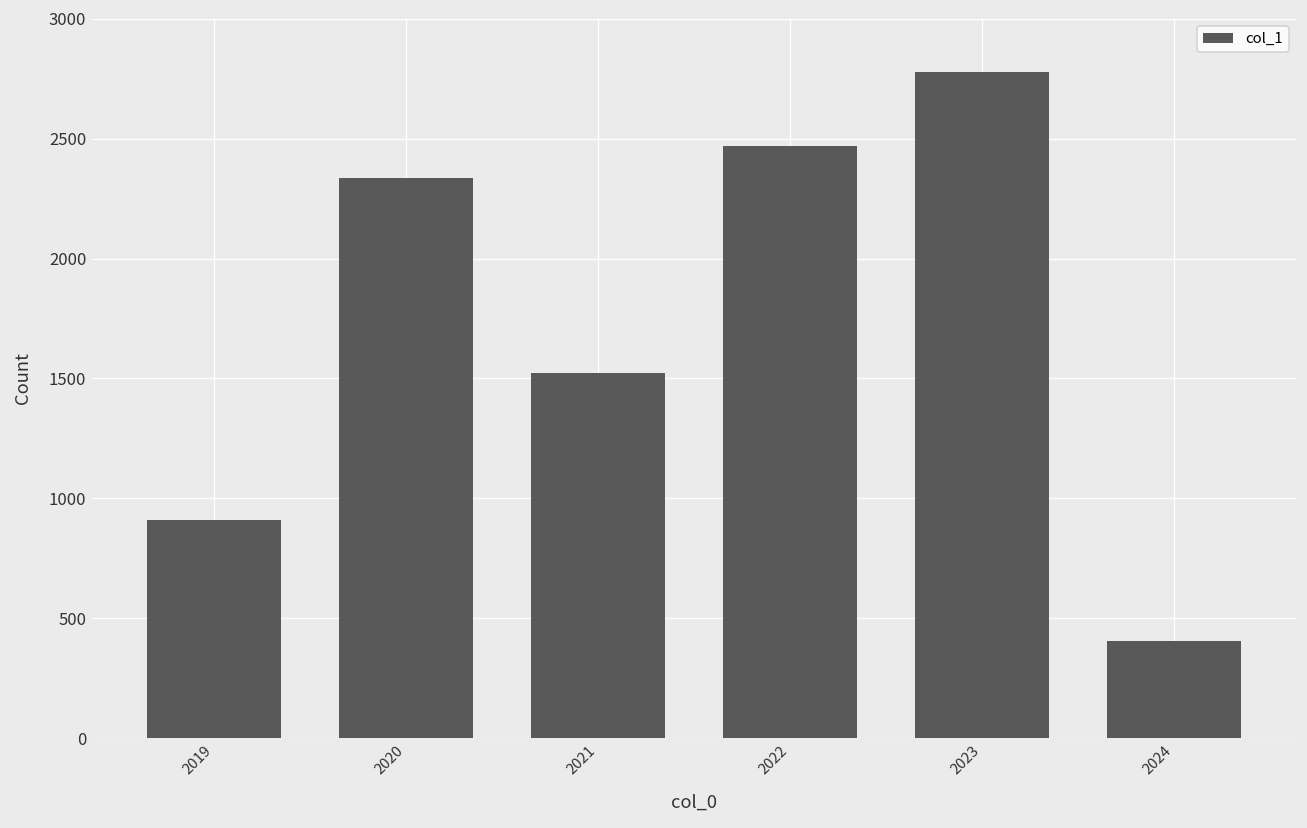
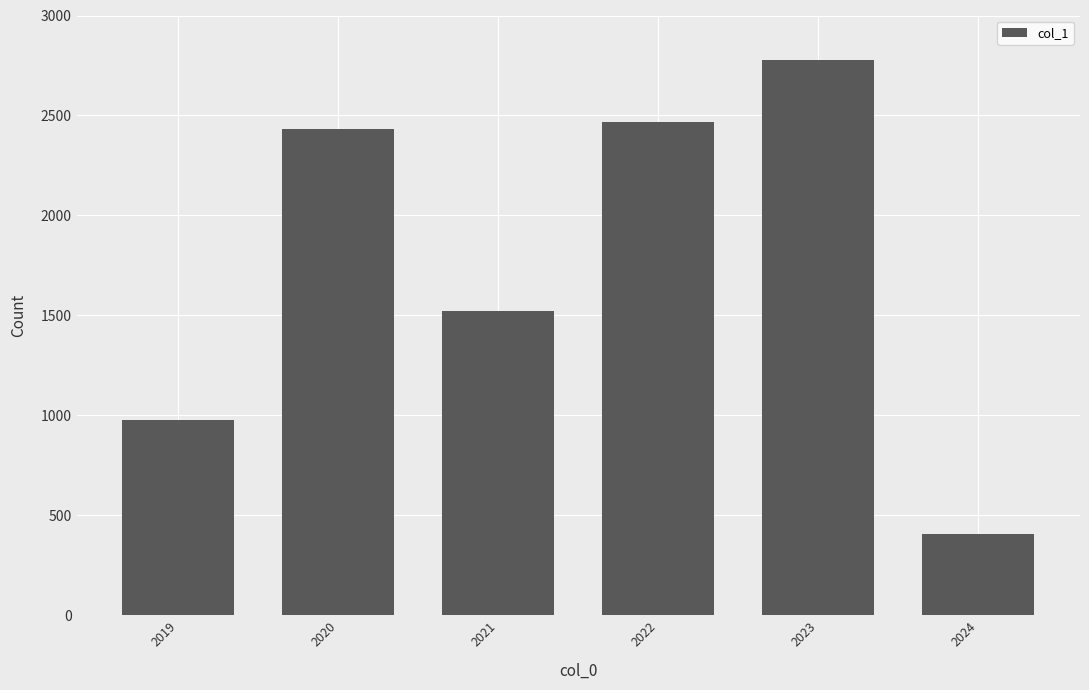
  {
-   "2019": 910,
-   "2020": 2340,
+   "2019": 980,
+   "2020": 2430,
    "2021": 1520,
    "2022": 2470,
    "2023": 2780,
    "2024": 410
  }
